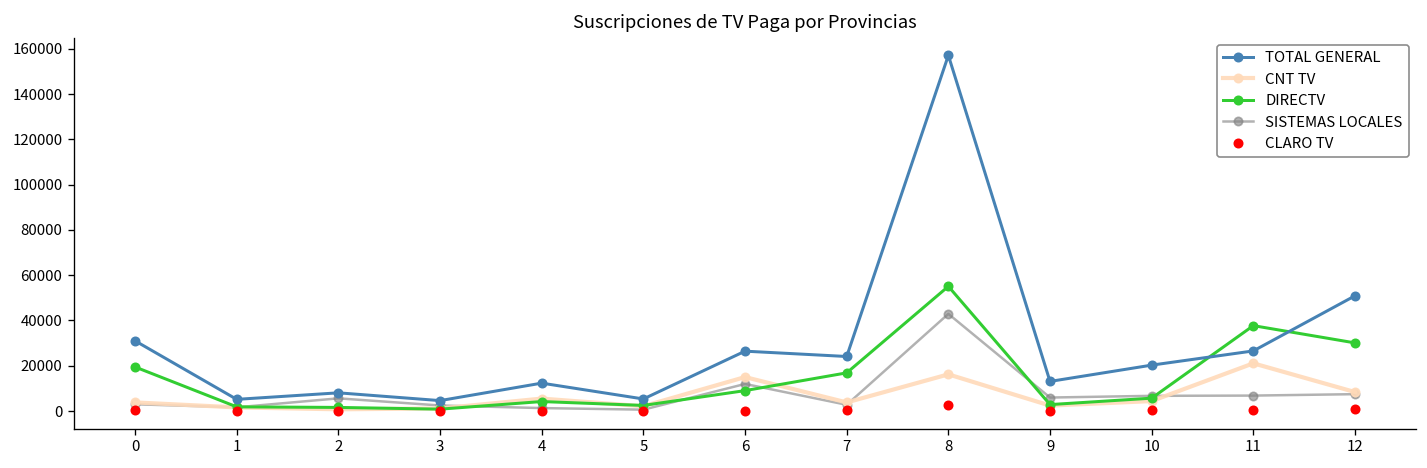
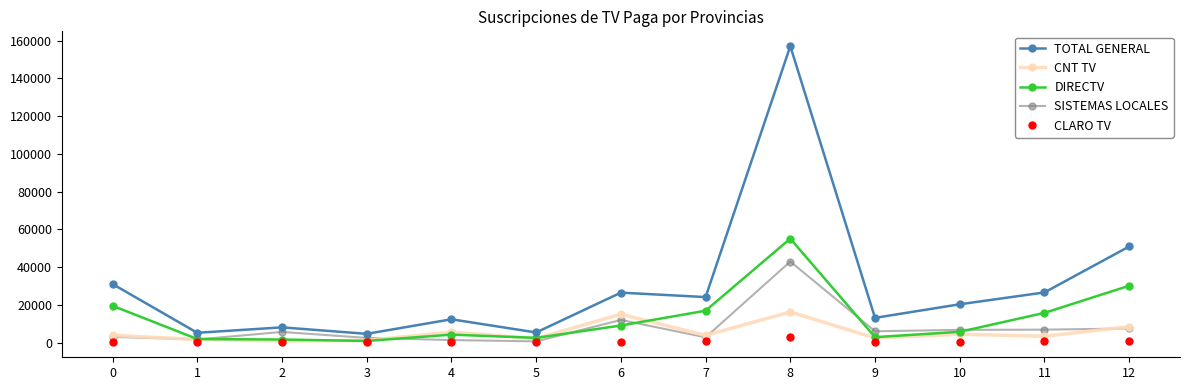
  {
    "TOTAL GENERAL": {
      "0": 31000,
      "1": 5000,
      "2": 8000,
      "3": 5000,
      "4": 12000,
      "5": 5000,
      "6": 26000,
      "7": 24000,
      "8": 157000,
      "9": 13000,
      "10": 20000,
      "11": 27000,
      "12": 51000
    },
    "CNT TV": {
      "6": 15000,
      "8": 16000,
-     "11": 21000
+     "11": 3000
    },
    "DIRECTV": {
      "0": 19000,
      "6": 9000,
      "7": 17000,
      "8": 55000,
-     "11": 38000,
+     "11": 16000,
      "12": 30000
    },
    "SISTEMAS LOCALES": {
      "2": 6000,
      "6": 12000,
      "8": 43000,
      "9": 6000,
      "11": 7000
    },
    "CLARO TV": {
      "0": 0,
      "1": 0,
      "6": 0,
      "7": 1000,
      "8": 3000,
      "9": 0,
      "10": 0,
      "11": 1000,
      "12": 1000
    }
  }
